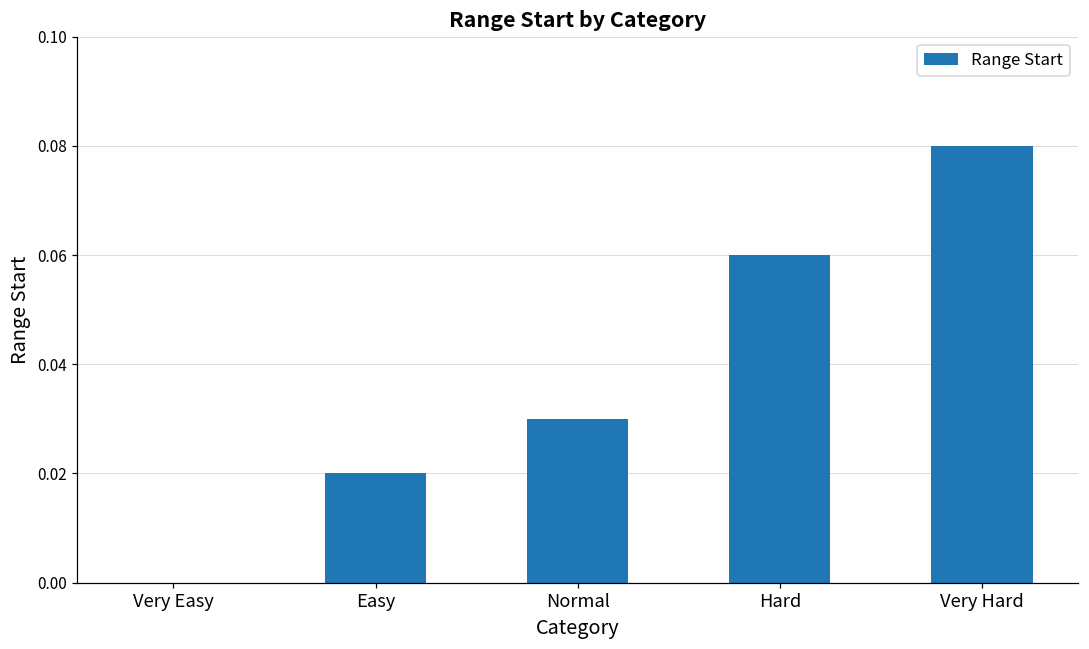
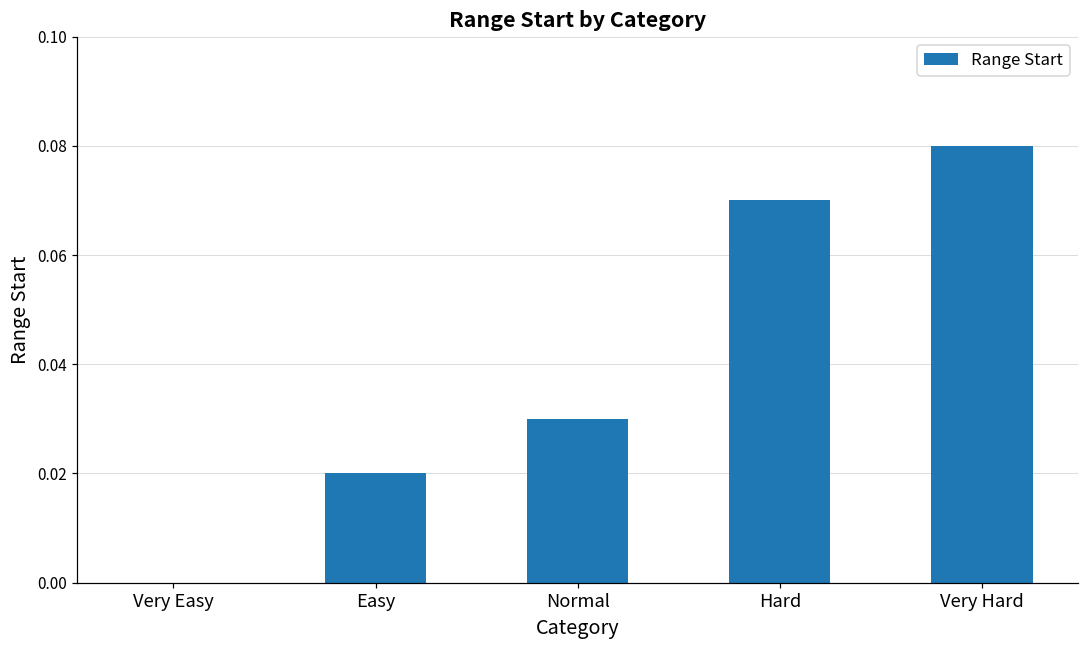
  {
    "Very Easy": 0.00,
    "Easy": 0.02,
    "Normal": 0.03,
-   "Hard": 0.06,
+   "Hard": 0.07,
    "Very Hard": 0.08
  }
